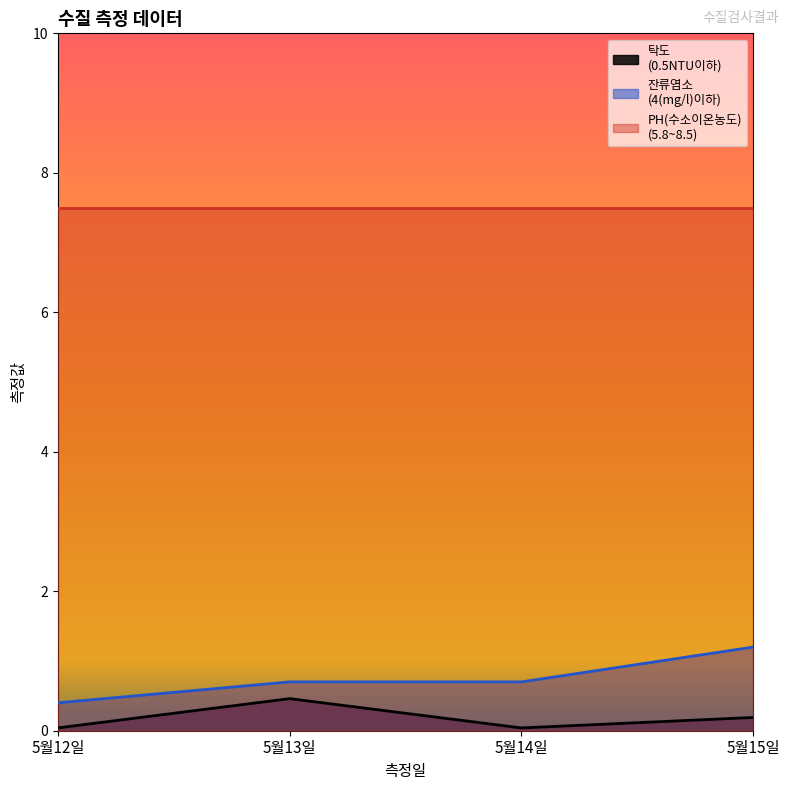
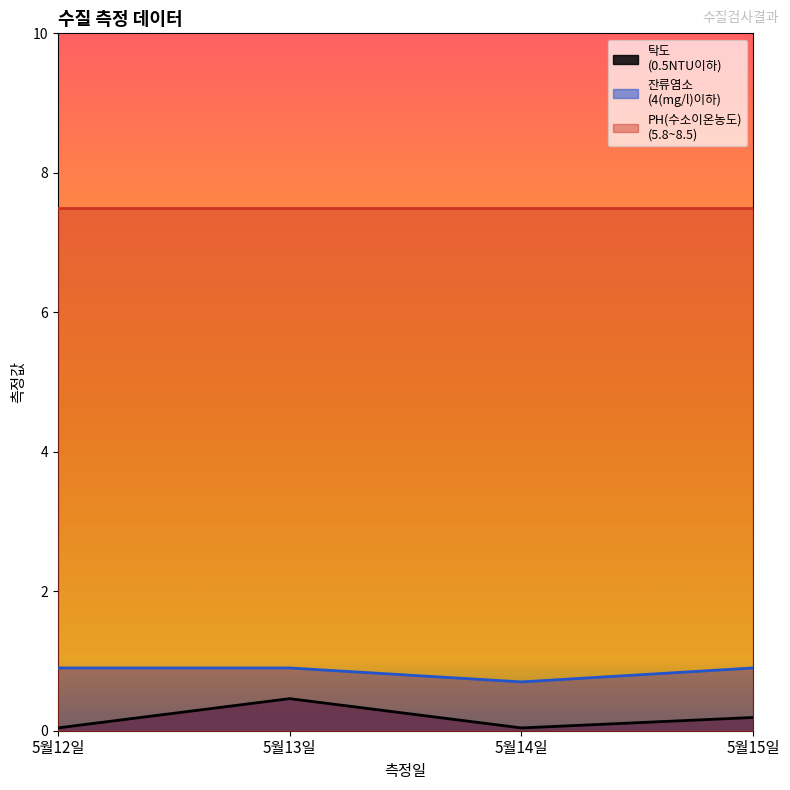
  {
    "탁도 (0.5NTU이하)": {
      "5월12일": 0.0,
      "5월13일": 0.5,
      "5월14일": 0.0,
      "5월15일": 0.2
    },
    "잔류염소 (4(mg/l)이하)": {
-     "5월12일": 0.4,
-     "5월13일": 0.7,
+     "5월12일": 0.9,
+     "5월13일": 0.9,
      "5월14일": 0.7,
-     "5월15일": 1.2
+     "5월15일": 0.9
    },
    "PH(수소이온농도) (5.8~8.5)": {
      "5월12일": 7.5,
      "5월13일": 7.5,
      "5월14일": 7.5,
      "5월15일": 7.5
    }
  }
